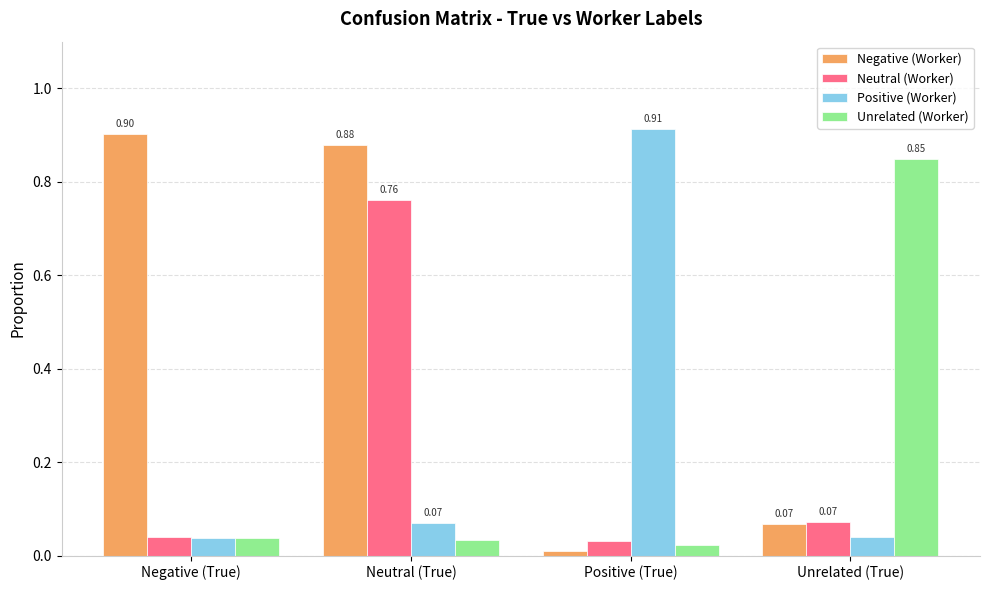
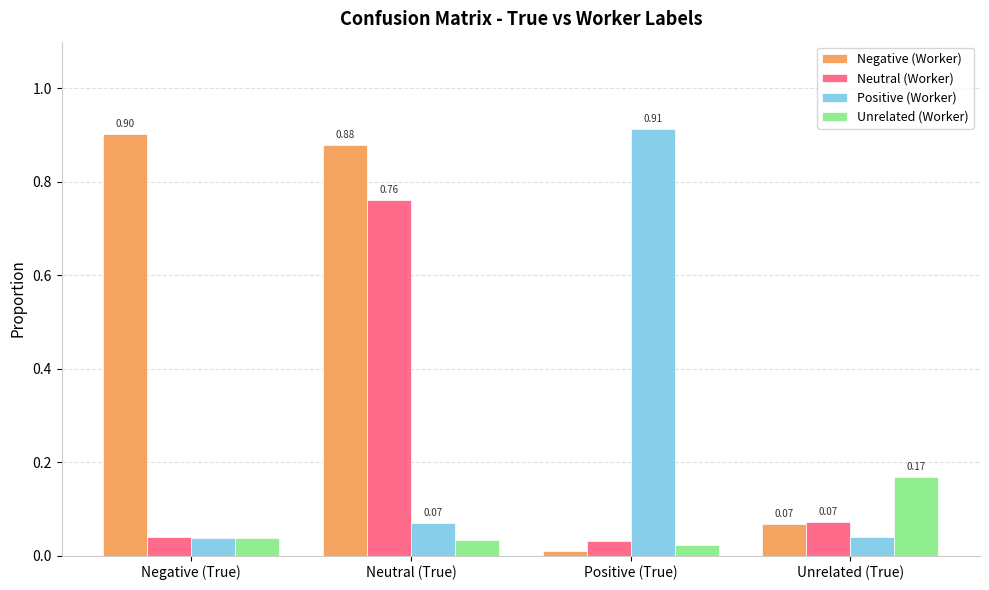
  {
    "Negative (Worker)": {
      "Negative (True)": 0.90,
      "Neutral (True)": 0.88,
      "Unrelated (True)": 0.07
    },
    "Neutral (Worker)": {
      "Neutral (True)": 0.76,
      "Unrelated (True)": 0.07
    },
    "Positive (Worker)": {
      "Neutral (True)": 0.07,
      "Positive (True)": 0.91
    },
    "Unrelated (Worker)": {
-     "Unrelated (True)": 0.85
+     "Unrelated (True)": 0.17
    }
  }
